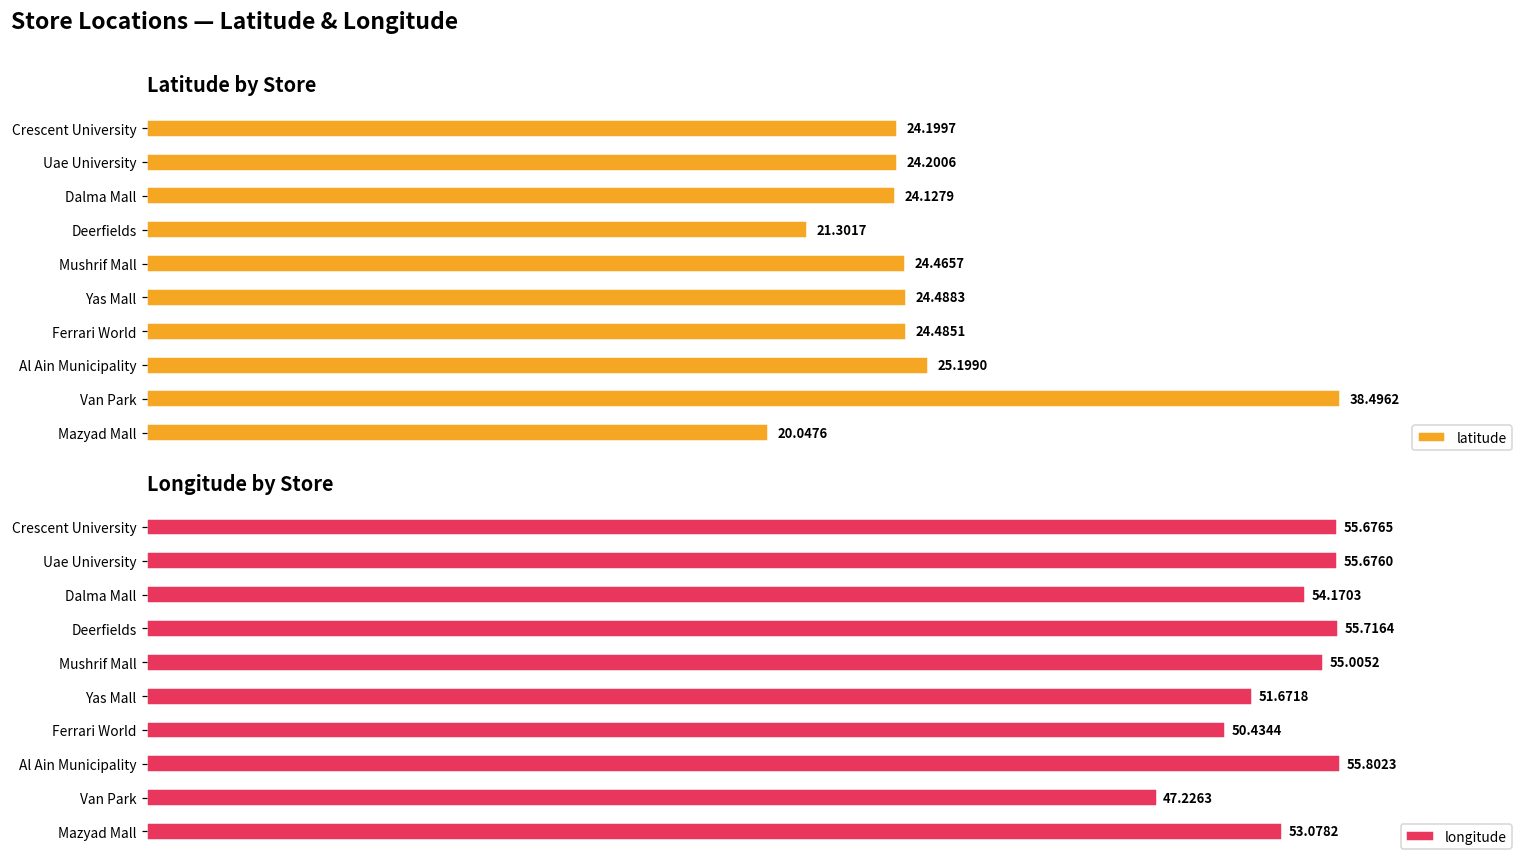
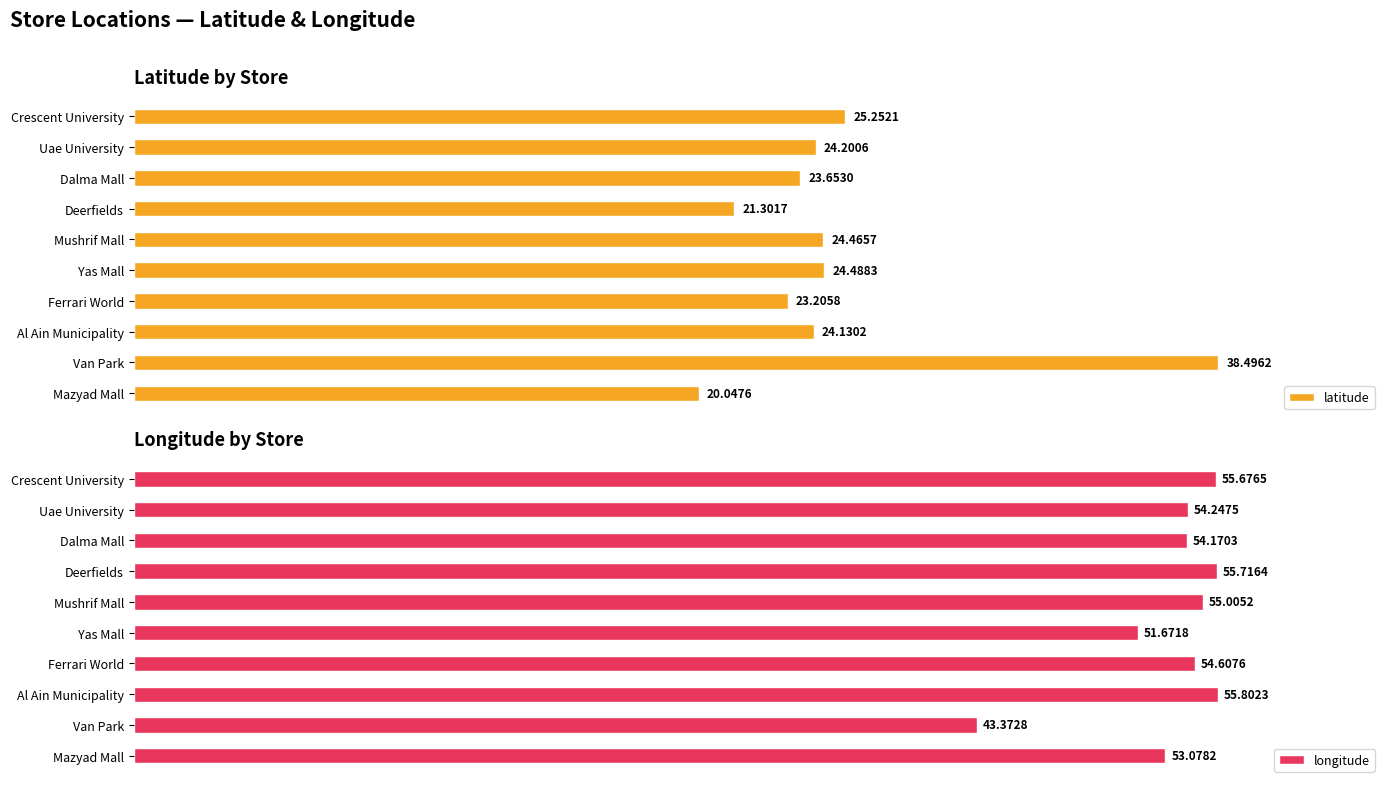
  {
    "Latitude by Store": {
-     "Crescent University": 24.1997,
+     "Crescent University": 25.2521,
      "Uae University": 24.2006,
-     "Dalma Mall": 24.1279,
+     "Dalma Mall": 23.6530,
      "Deerfields": 21.3017,
      "Mushrif Mall": 24.4657,
      "Yas Mall": 24.4883,
-     "Ferrari World": 24.4851,
-     "Al Ain Municipality": 25.1990,
+     "Ferrari World": 23.2058,
+     "Al Ain Municipality": 24.1302,
      "Van Park": 38.4962,
      "Mazyad Mall": 20.0476
    },
    "Longitude by Store": {
      "Crescent University": 55.6765,
-     "Uae University": 55.6760,
+     "Uae University": 54.2475,
      "Dalma Mall": 54.1703,
      "Deerfields": 55.7164,
      "Mushrif Mall": 55.0052,
      "Yas Mall": 51.6718,
-     "Ferrari World": 50.4344,
+     "Ferrari World": 54.6076,
      "Al Ain Municipality": 55.8023,
-     "Van Park": 47.2263,
+     "Van Park": 43.3728,
      "Mazyad Mall": 53.0782
    }
  }
